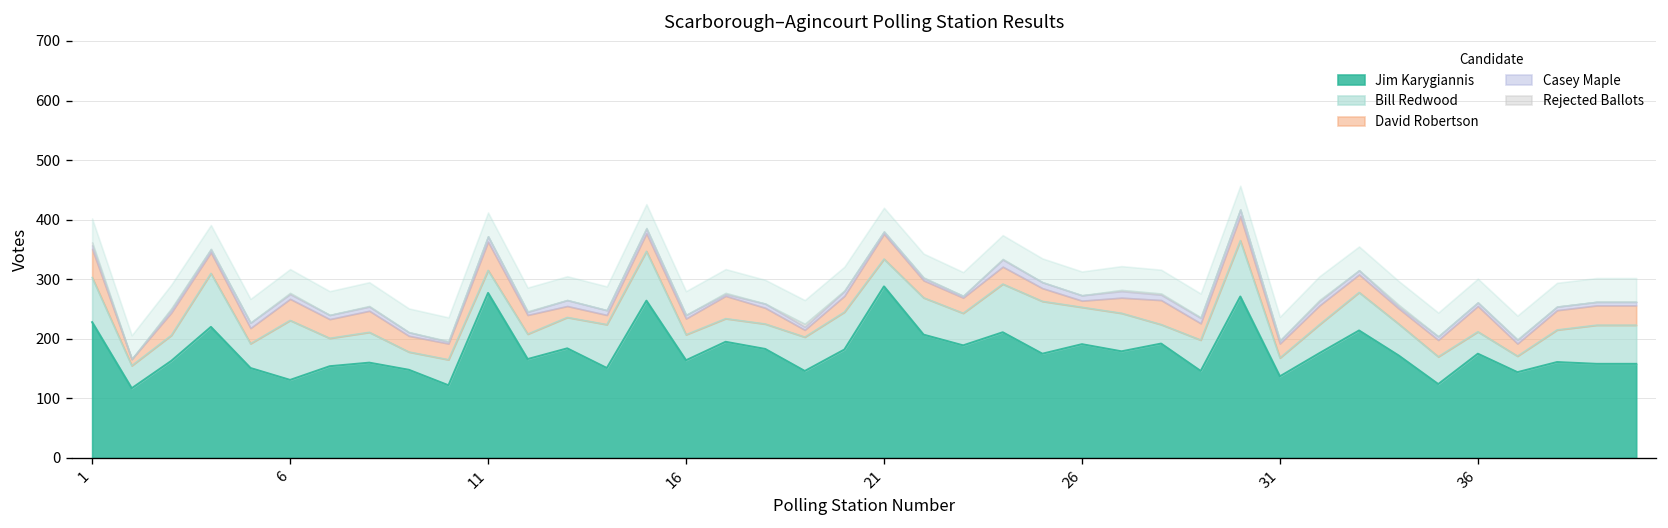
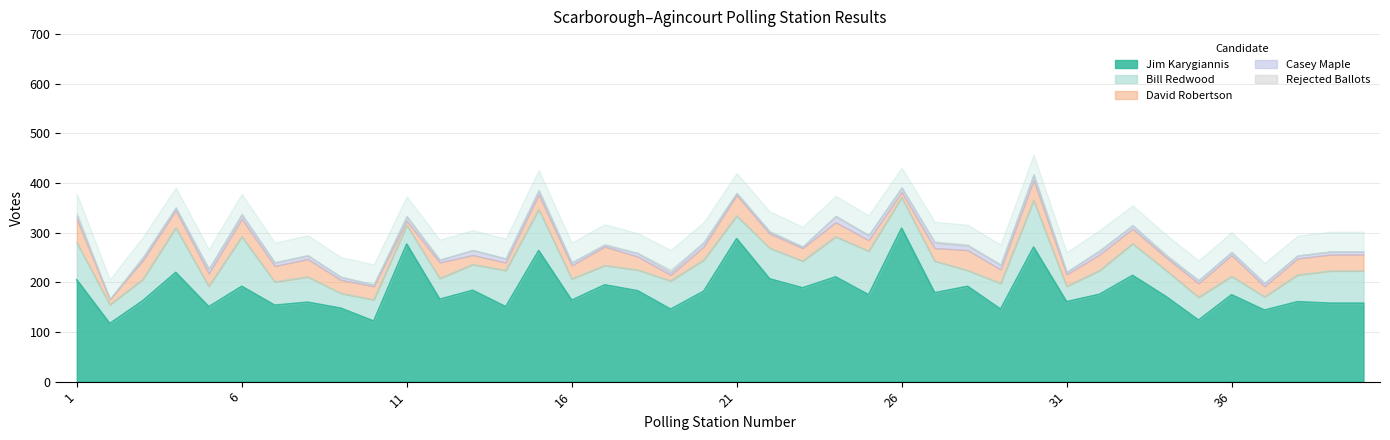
  {
    "Jim Karygiannis": {
-     "1": 230,
-     "6": 130,
+     "1": 210,
+     "6": 190,
      "11": 280,
      "16": 160,
      "21": 290,
-     "26": 190,
-     "31": 140,
+     "26": 310,
+     "31": 160,
      "36": 180
    },
    "David Robertson": {
      "1": 50,
      "6": 40,
-     "11": 50,
+     "11": 10,
      "16": 30,
      "26": 10,
      "36": 40
    }
  }
